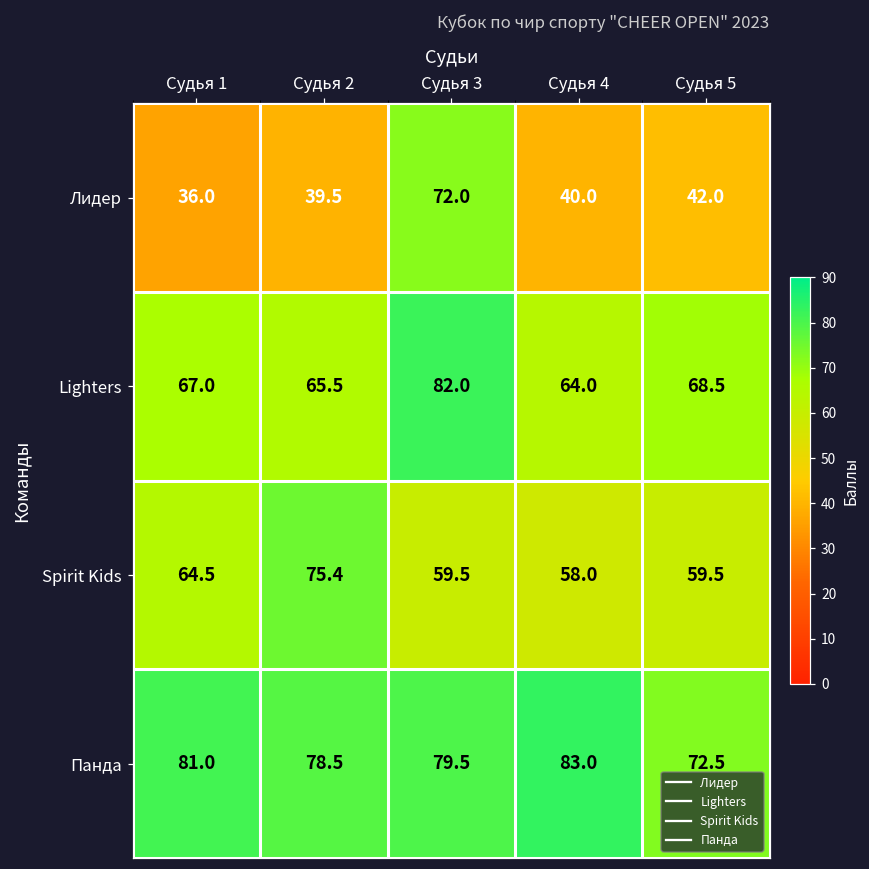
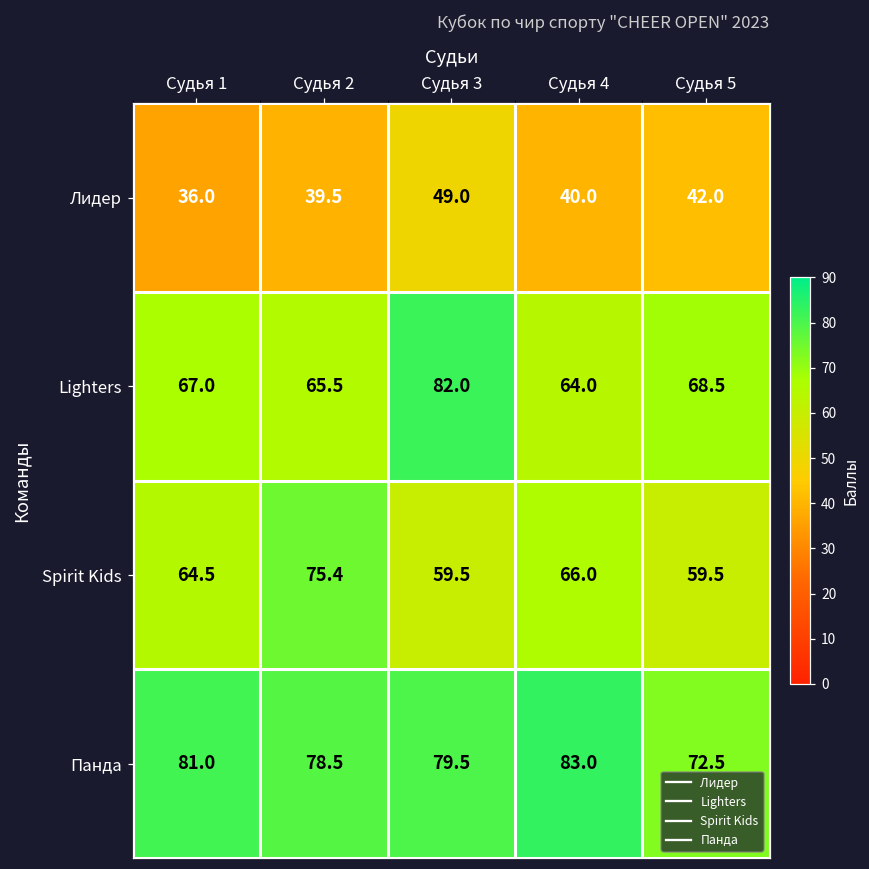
  {
    "Лидер": {
      "Судья 1": 36.0,
      "Судья 2": 39.5,
-     "Судья 3": 72.0,
+     "Судья 3": 49.0,
      "Судья 4": 40.0,
      "Судья 5": 42.0
    },
    "Lighters": {
      "Судья 1": 67.0,
      "Судья 2": 65.5,
      "Судья 3": 82.0,
      "Судья 4": 64.0,
      "Судья 5": 68.5
    },
    "Spirit Kids": {
      "Судья 1": 64.5,
      "Судья 2": 75.4,
      "Судья 3": 59.5,
-     "Судья 4": 58.0,
+     "Судья 4": 66.0,
      "Судья 5": 59.5
    },
    "Панда": {
      "Судья 1": 81.0,
      "Судья 2": 78.5,
      "Судья 3": 79.5,
      "Судья 4": 83.0,
      "Судья 5": 72.5
    }
  }
